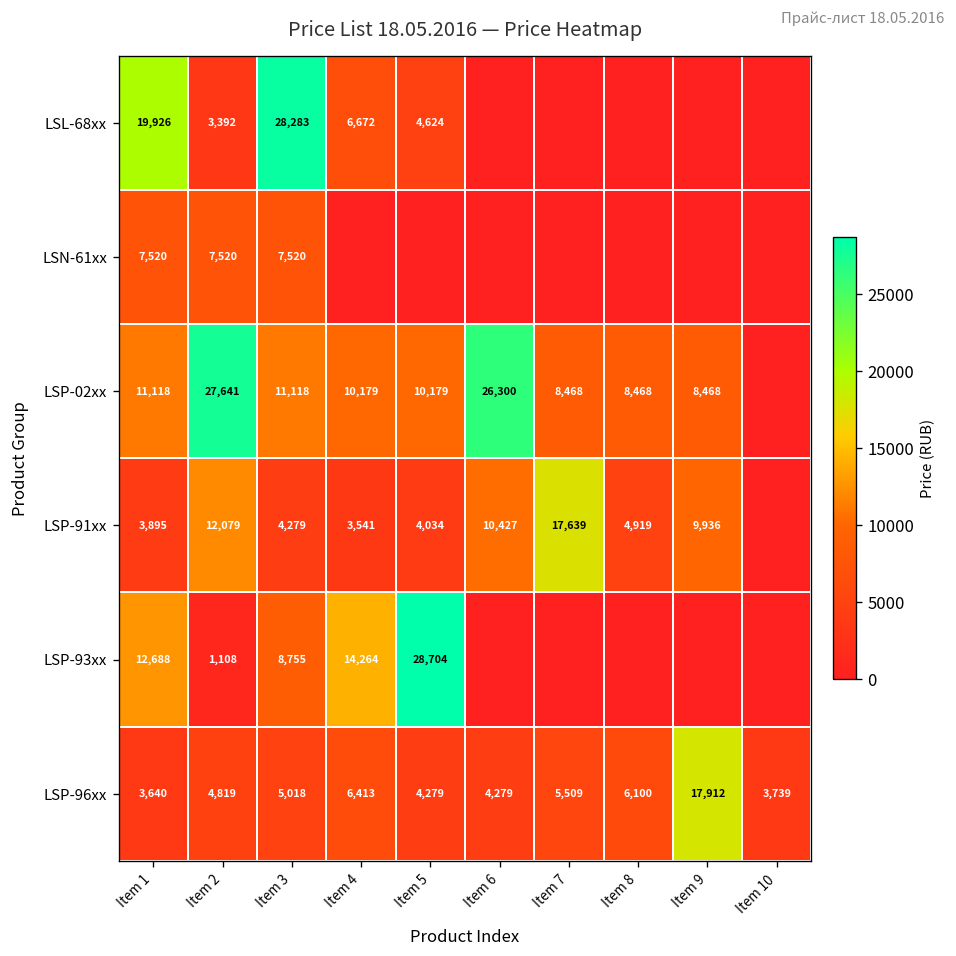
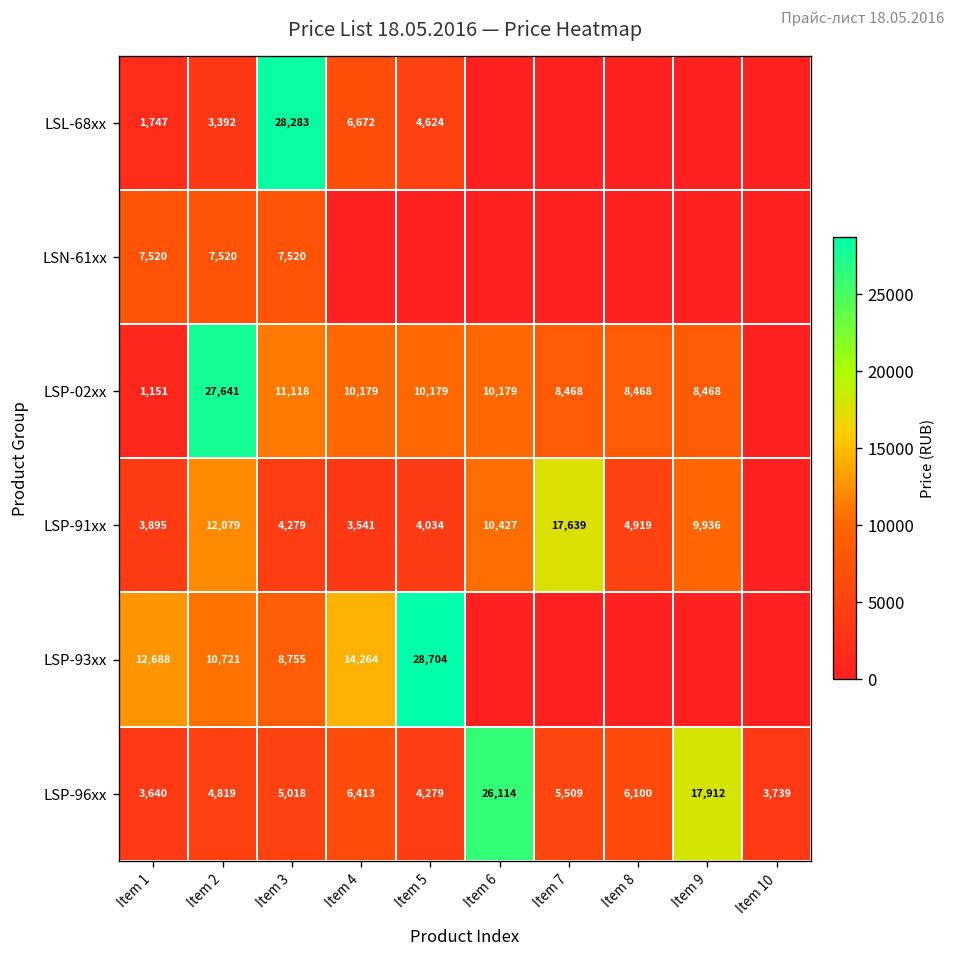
  {
    "LSL-68xx": {
-     "Item 1": "19,926",
+     "Item 1": "1,747",
      "Item 2": "3,392",
      "Item 3": "28,283",
      "Item 4": "6,672",
      "Item 5": "4,624"
    },
    "LSN-61xx": {
      "Item 1": "7,520",
      "Item 2": "7,520",
      "Item 3": "7,520"
    },
    "LSP-02xx": {
-     "Item 1": "11,118",
+     "Item 1": "1,151",
      "Item 2": "27,641",
      "Item 3": "11,118",
      "Item 4": "10,179",
      "Item 5": "10,179",
-     "Item 6": "26,300",
+     "Item 6": "10,179",
      "Item 7": "8,468",
      "Item 8": "8,468",
      "Item 9": "8,468"
    },
    "LSP-91xx": {
      "Item 1": "3,895",
      "Item 2": "12,079",
      "Item 3": "4,279",
      "Item 4": "3,541",
      "Item 5": "4,034",
      "Item 6": "10,427",
      "Item 7": "17,639",
      "Item 8": "4,919",
      "Item 9": "9,936"
    },
    "LSP-93xx": {
      "Item 1": "12,688",
-     "Item 2": "1,108",
+     "Item 2": "10,721",
      "Item 3": "8,755",
      "Item 4": "14,264",
      "Item 5": "28,704"
    },
    "LSP-96xx": {
      "Item 1": "3,640",
      "Item 2": "4,819",
      "Item 3": "5,018",
      "Item 4": "6,413",
      "Item 5": "4,279",
-     "Item 6": "4,279",
+     "Item 6": "26,114",
      "Item 7": "5,509",
      "Item 8": "6,100",
      "Item 9": "17,912",
      "Item 10": "3,739"
    }
  }
